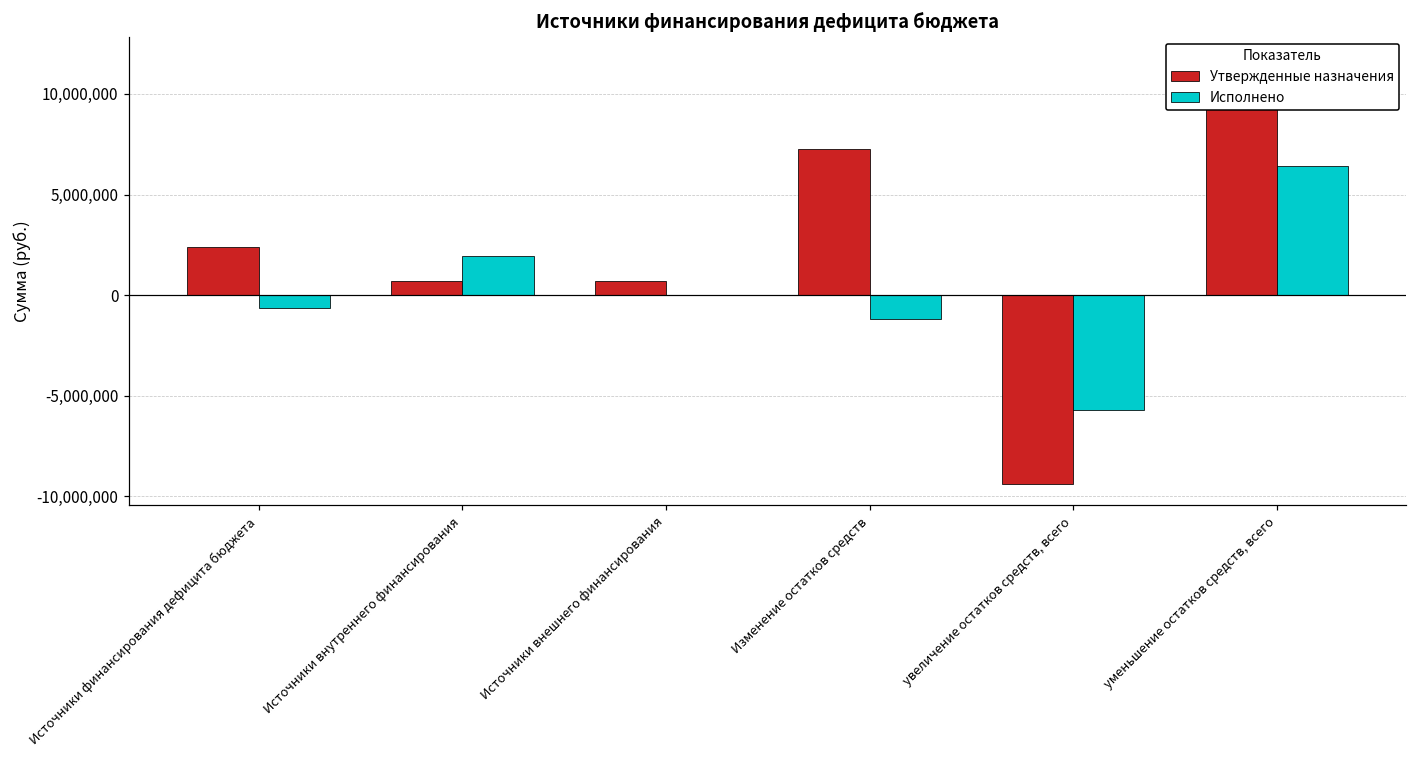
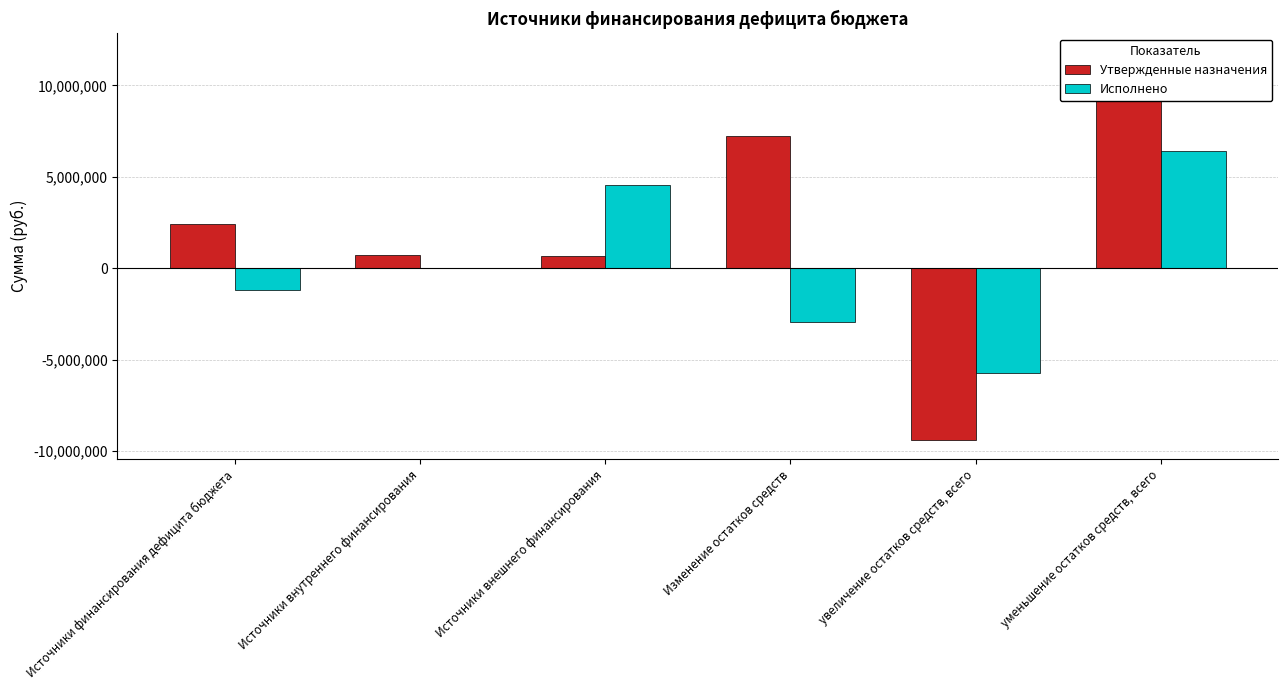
  {
    "Утвержденные назначения": {
      "Источники финансирования дефицита бюджета": "2,400,000",
      "Источники внутреннего финансирования": "700,000",
      "Источники внешнего финансирования": "700,000",
      "Изменение остатков средств": "7,200,000",
      "увеличение остатков средств, всего": "-9,400,000"
    },
    "Исполнено": {
-     "Источники финансирования дефицита бюджета": "-600,000",
-     "Источники внутреннего финансирования": "2,000,000",
-     "Источники внешнего финансирования": "0",
-     "Изменение остатков средств": "-1,200,000",
+     "Источники финансирования дефицита бюджета": "-1,200,000",
+     "Источники внутреннего финансирования": "0",
+     "Источники внешнего финансирования": "4,500,000",
+     "Изменение остатков средств": "-2,900,000",
      "увеличение остатков средств, всего": "-5,700,000",
      "уменьшение остатков средств, всего": "6,400,000"
    }
  }
